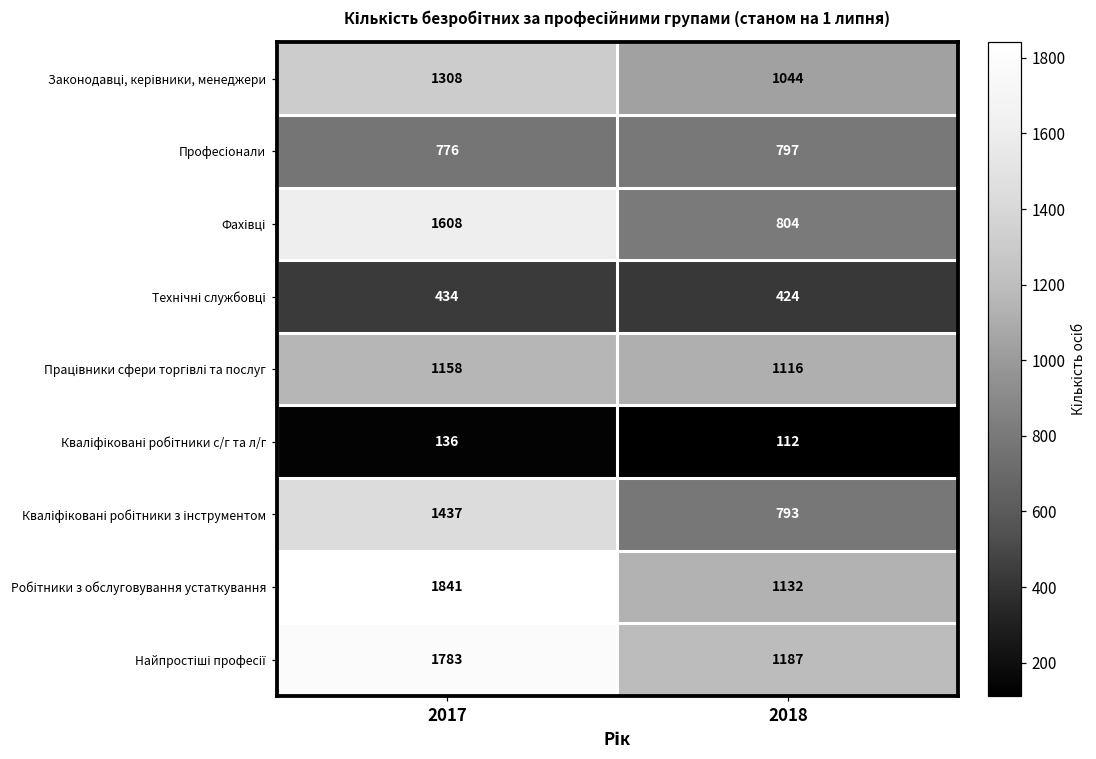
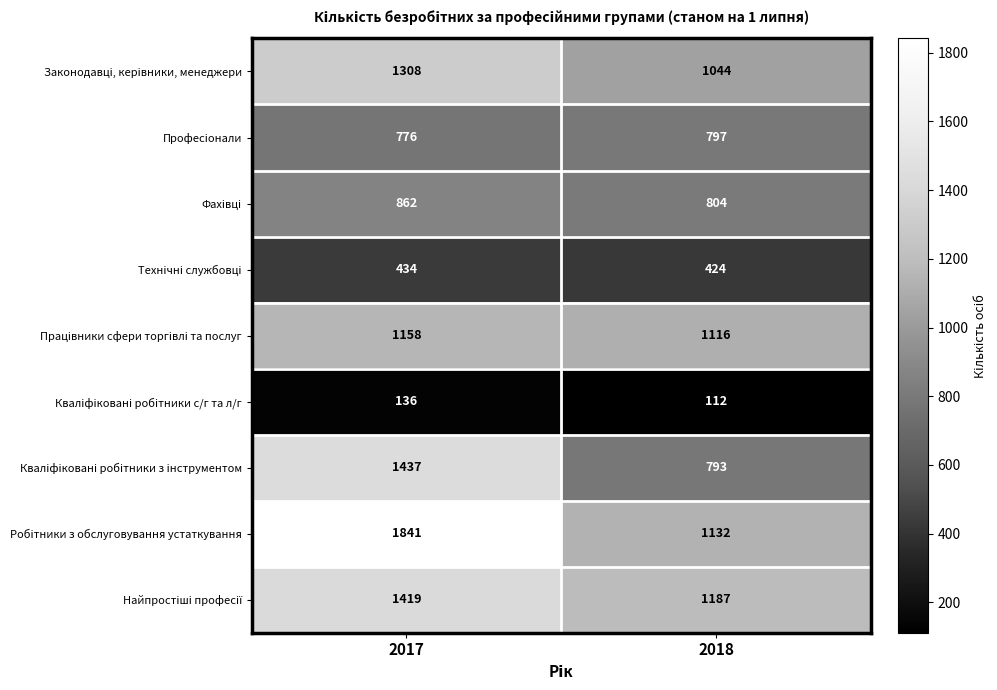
  {
    "Законодавці, керівники, менеджери": {
      "2017": 1308,
      "2018": 1044
    },
    "Професіонали": {
      "2017": 776,
      "2018": 797
    },
    "Фахівці": {
-     "2017": 1608,
+     "2017": 862,
      "2018": 804
    },
    "Технічні службовці": {
      "2017": 434,
      "2018": 424
    },
    "Працівники сфери торгівлі та послуг": {
      "2017": 1158,
      "2018": 1116
    },
    "Кваліфіковані робітники с/г та л/г": {
      "2017": 136,
      "2018": 112
    },
    "Кваліфіковані робітники з інструментом": {
      "2017": 1437,
      "2018": 793
    },
    "Робітники з обслуговування устаткування": {
      "2017": 1841,
      "2018": 1132
    },
    "Найпростіші професії": {
-     "2017": 1783,
+     "2017": 1419,
      "2018": 1187
    }
  }
